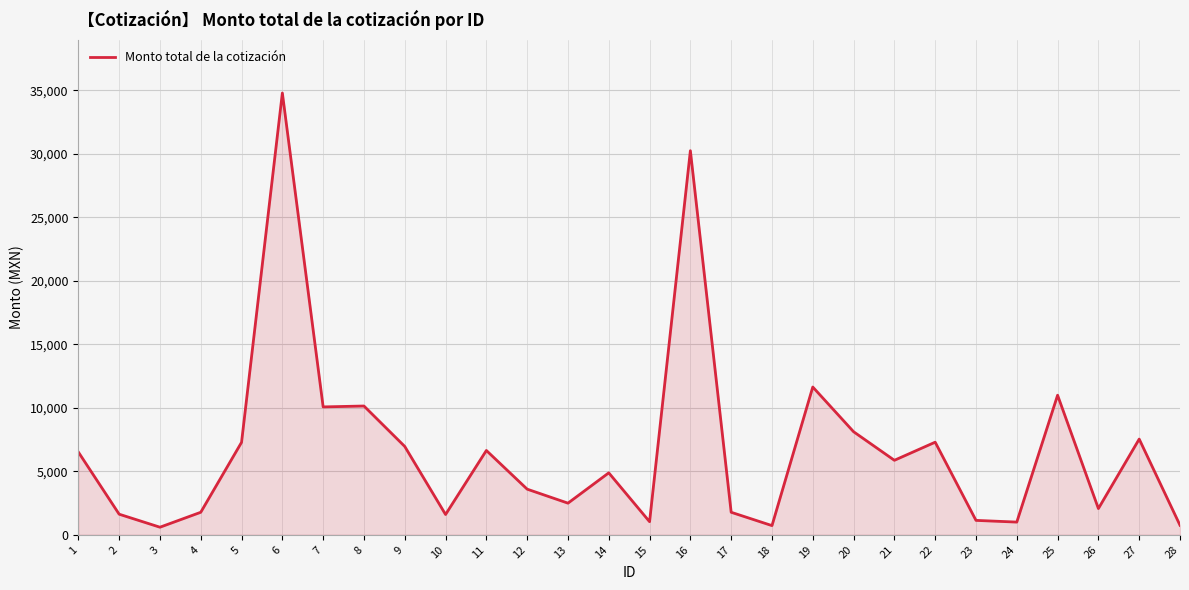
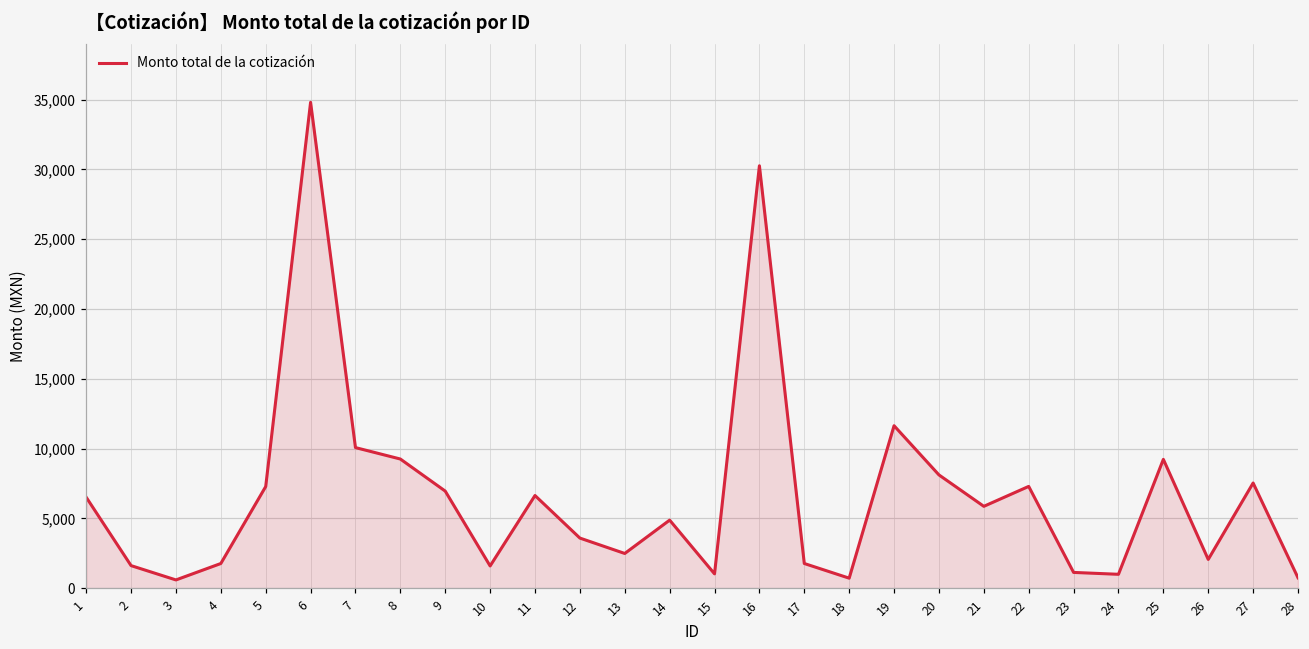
  {
    "1": "6,500",
    "2": "1,600",
    "3": "600",
    "4": "1,800",
    "5": "7,300",
    "6": "34,800",
    "7": "10,100",
-   "8": "10,100",
+   "8": "9,300",
    "9": "7,000",
    "10": "1,600",
    "11": "6,600",
    "12": "3,600",
    "13": "2,500",
    "14": "4,900",
    "15": "1,000",
    "16": "30,300",
    "17": "1,800",
    "18": "700",
    "19": "11,600",
    "20": "8,100",
    "21": "5,900",
    "22": "7,300",
    "23": "1,100",
    "24": "1,000",
-   "25": "11,000",
+   "25": "9,200",
    "26": "2,100",
    "27": "7,500",
    "28": "800"
  }
